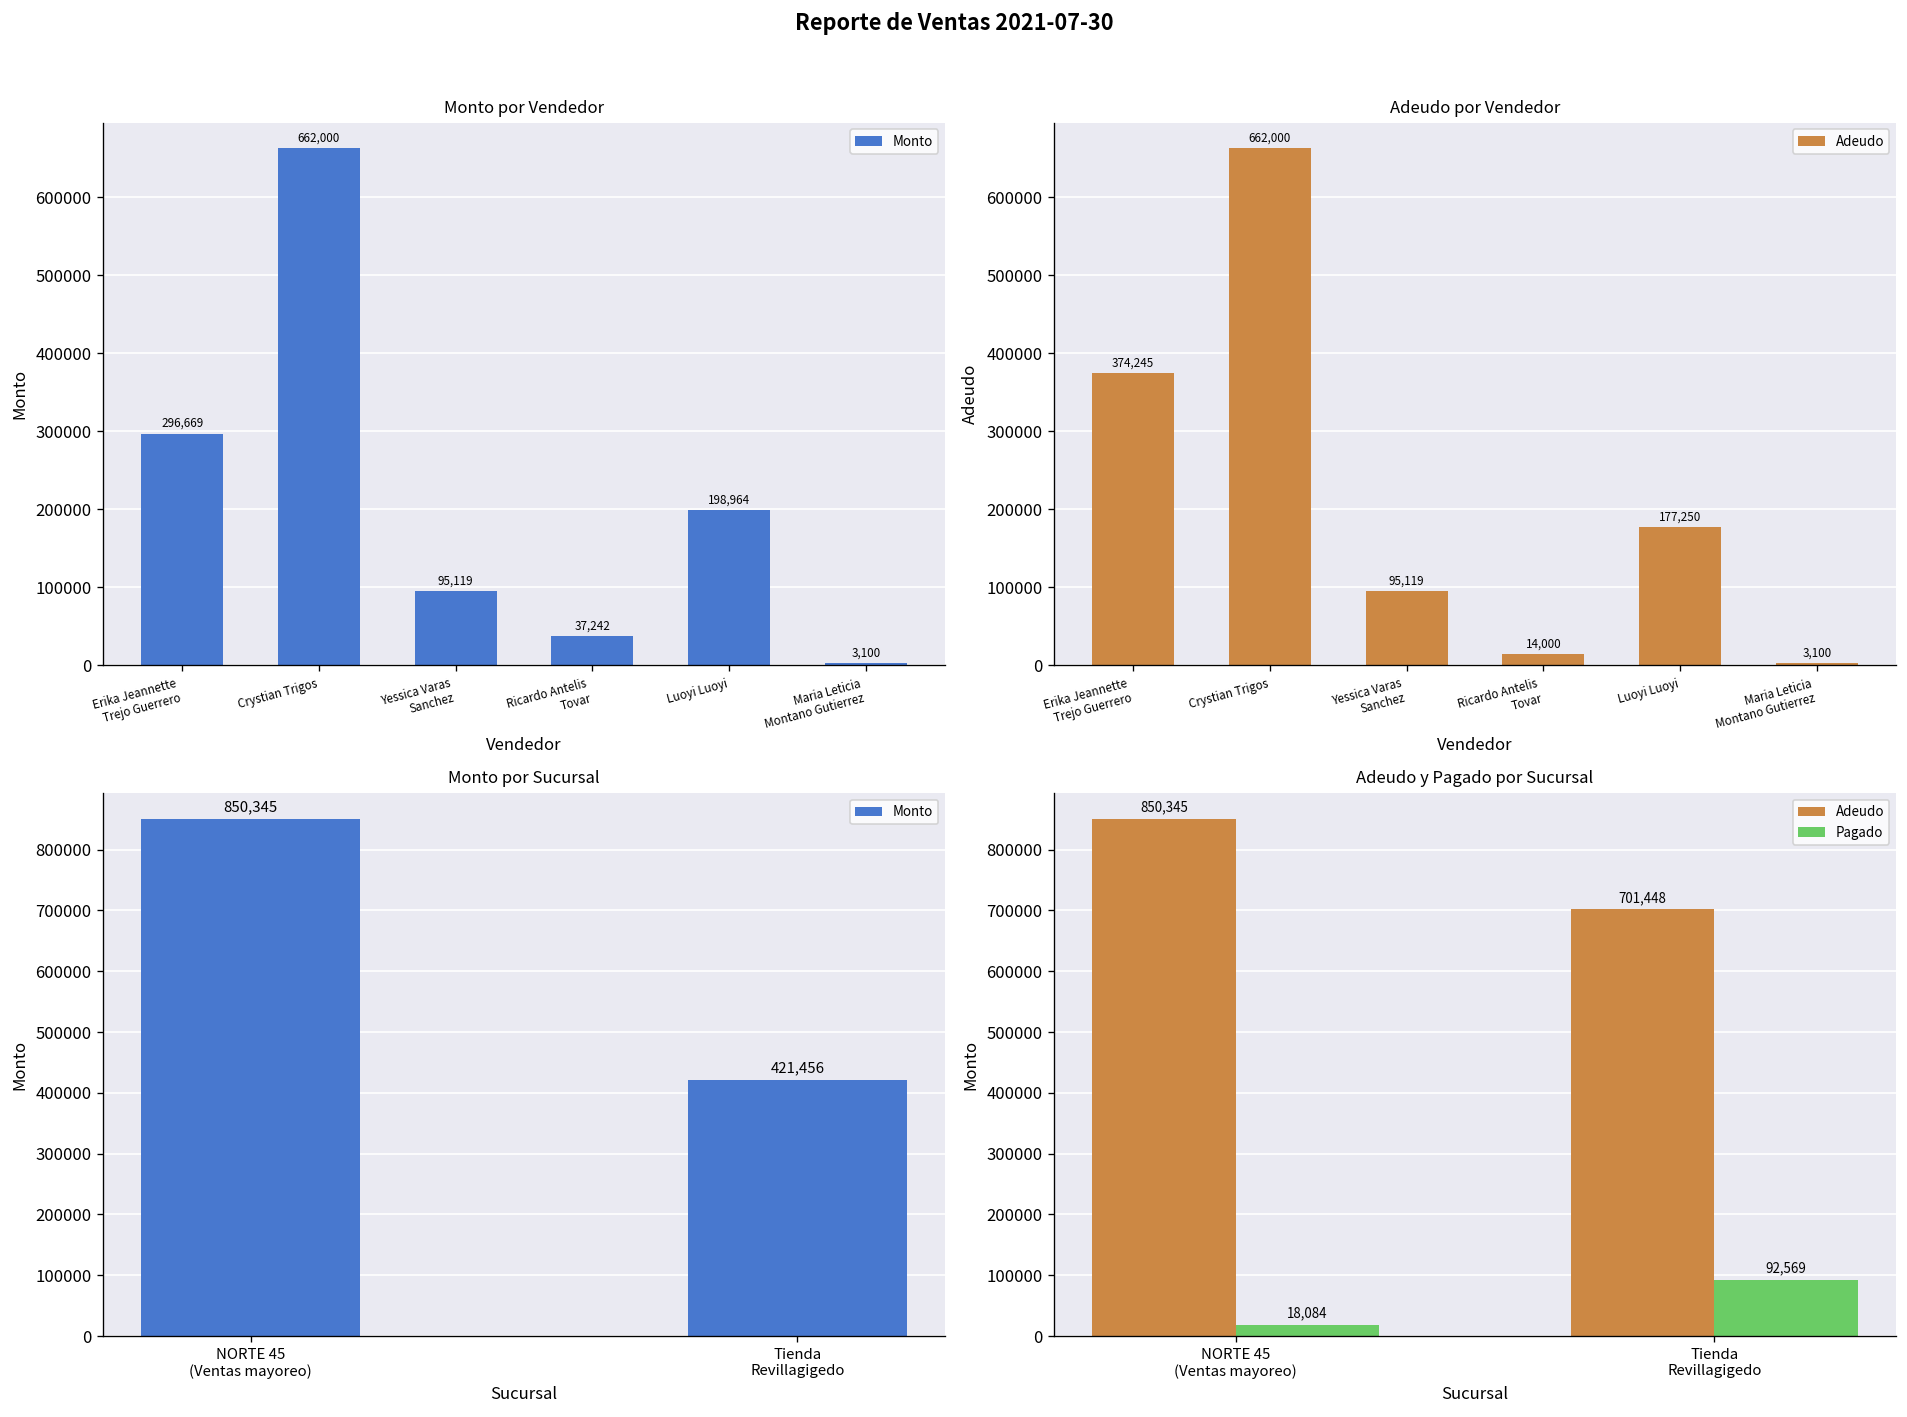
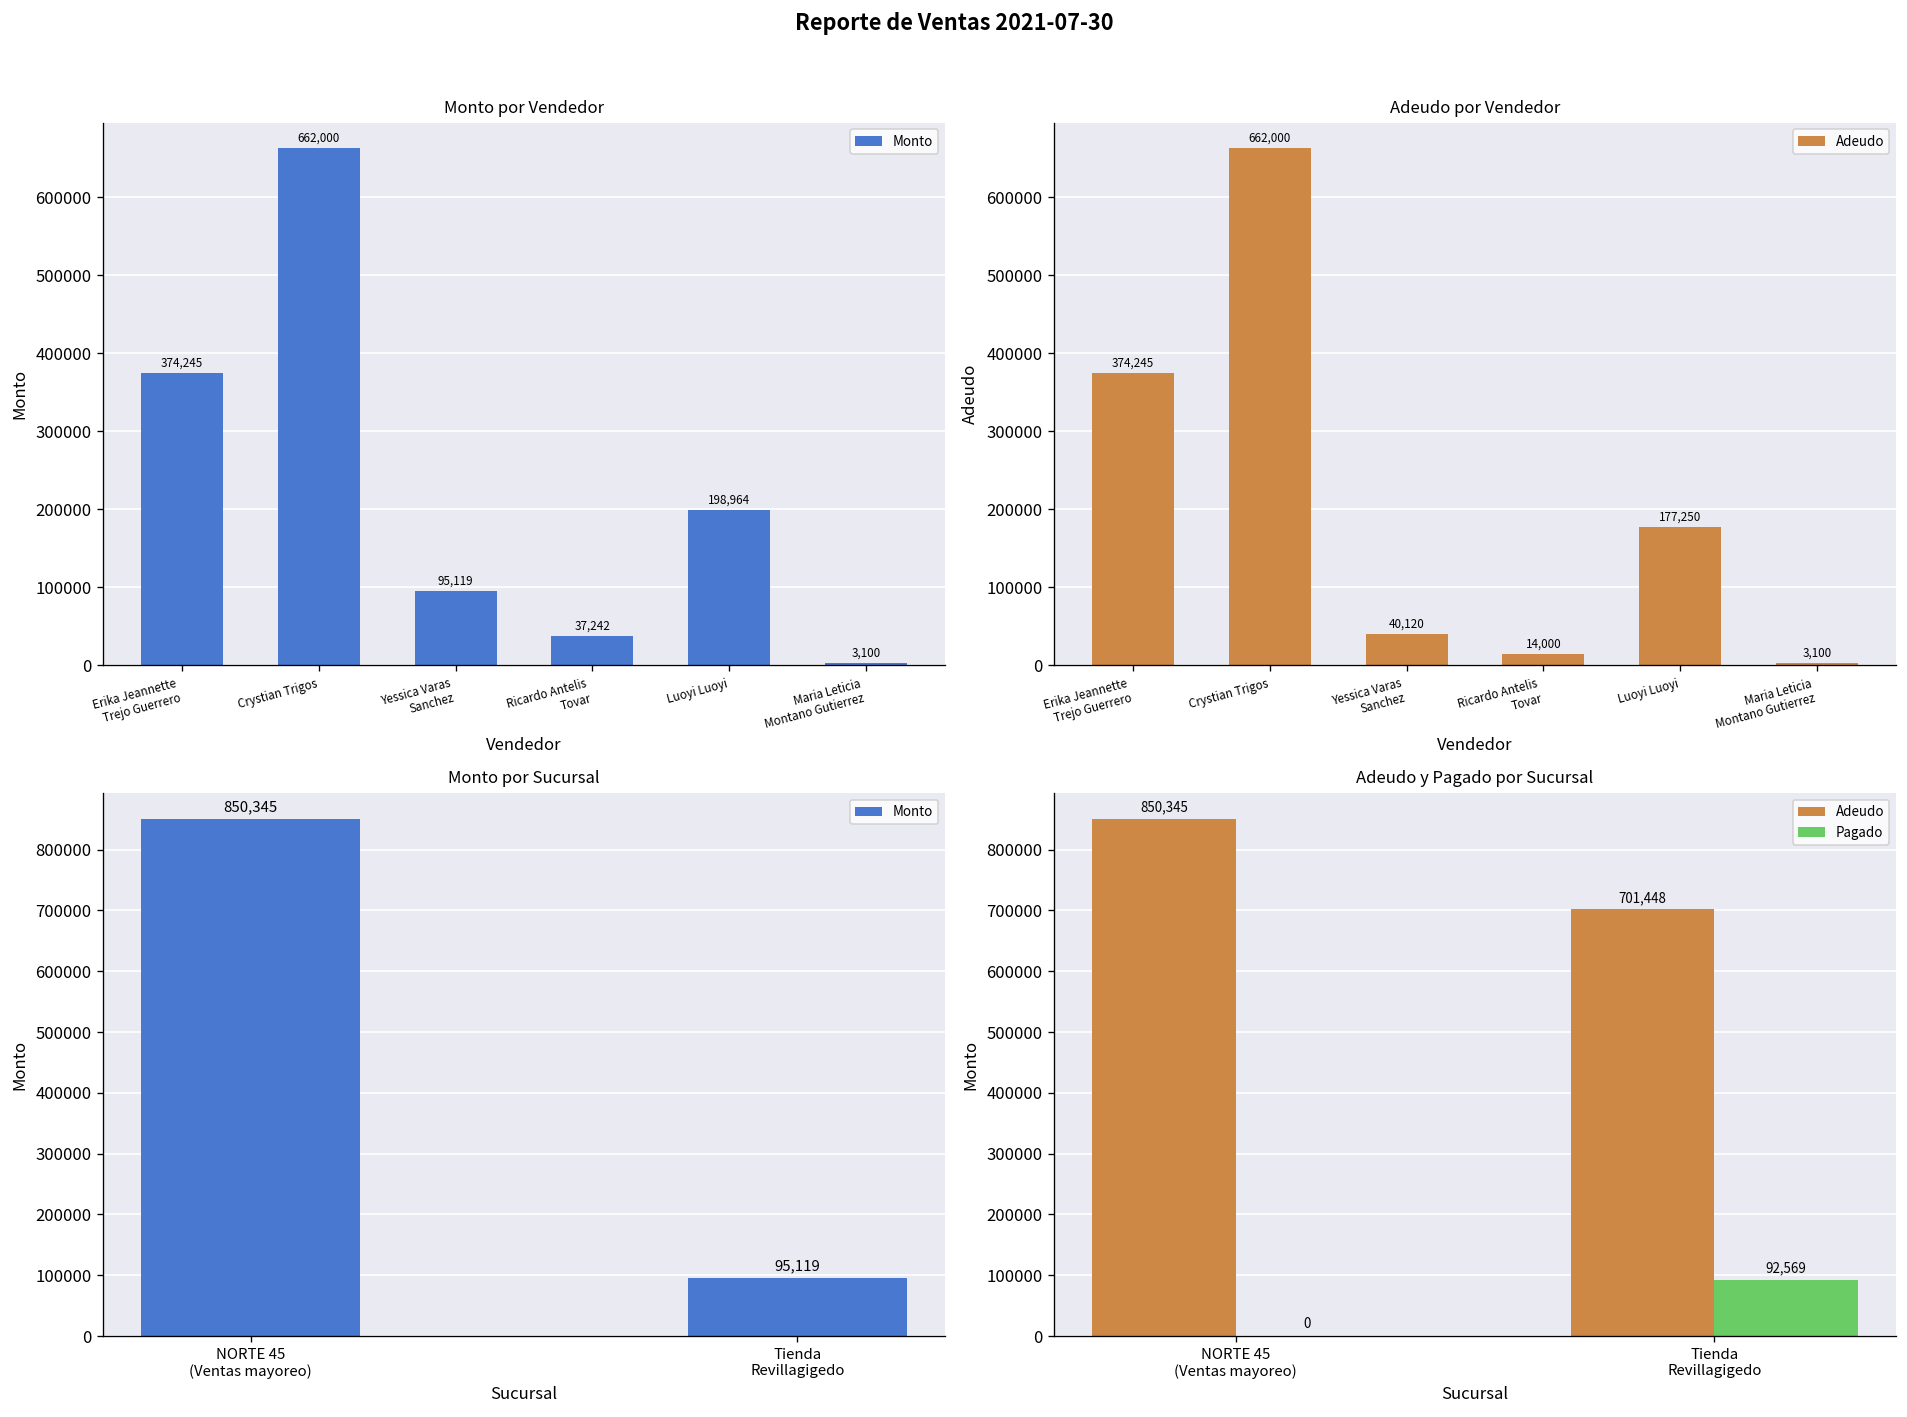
  {
    "Monto por Vendedor": {
-     "Erika Jeannette Trejo Guerrero": "296,669",
+     "Erika Jeannette Trejo Guerrero": "374,245",
      "Crystian Trigos": "662,000",
      "Yessica Varas Sanchez": "95,119",
      "Ricardo Antelis Tovar": "37,242",
      "Luoyi Luoyi": "198,964",
      "Maria Leticia Montano Gutierrez": "3,100"
    },
    "Adeudo por Vendedor": {
      "Erika Jeannette Trejo Guerrero": "374,245",
      "Crystian Trigos": "662,000",
-     "Yessica Varas Sanchez": "95,119",
+     "Yessica Varas Sanchez": "40,120",
      "Ricardo Antelis Tovar": "14,000",
      "Luoyi Luoyi": "177,250",
      "Maria Leticia Montano Gutierrez": "3,100"
    },
    "Monto por Sucursal": {
      "NORTE 45 (Ventas mayoreo)": "850,345",
-     "Tienda Revillagigedo": "421,456"
+     "Tienda Revillagigedo": "95,119"
    },
    "Adeudo y Pagado por Sucursal": {
      "Adeudo": {
        "NORTE 45 (Ventas mayoreo)": "850,345",
        "Tienda Revillagigedo": "701,448"
      },
      "Pagado": {
-       "NORTE 45 (Ventas mayoreo)": "18,084",
+       "NORTE 45 (Ventas mayoreo)": "0",
        "Tienda Revillagigedo": "92,569"
      }
    }
  }
